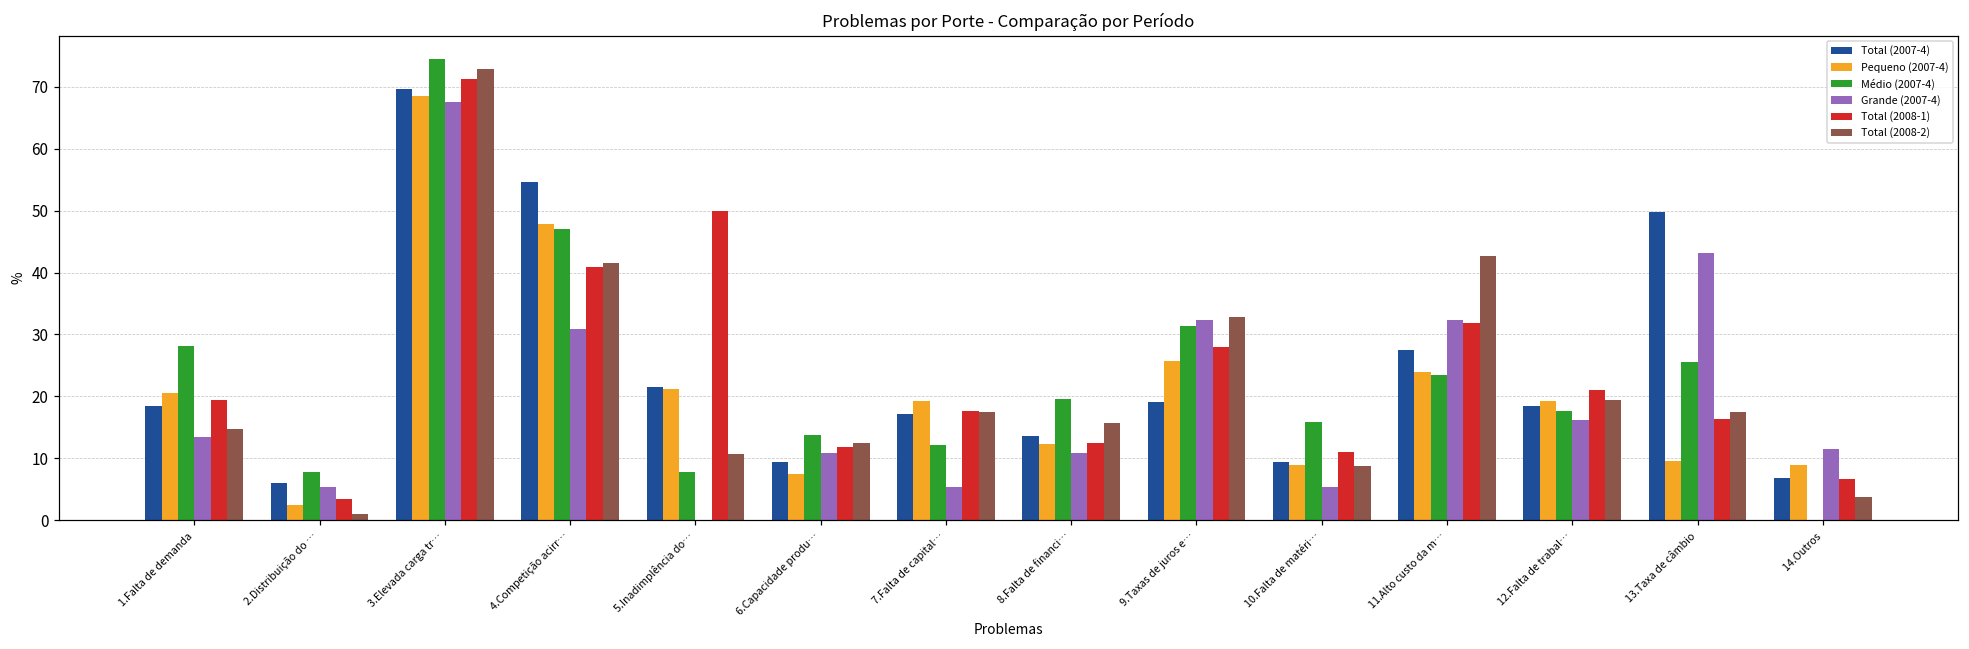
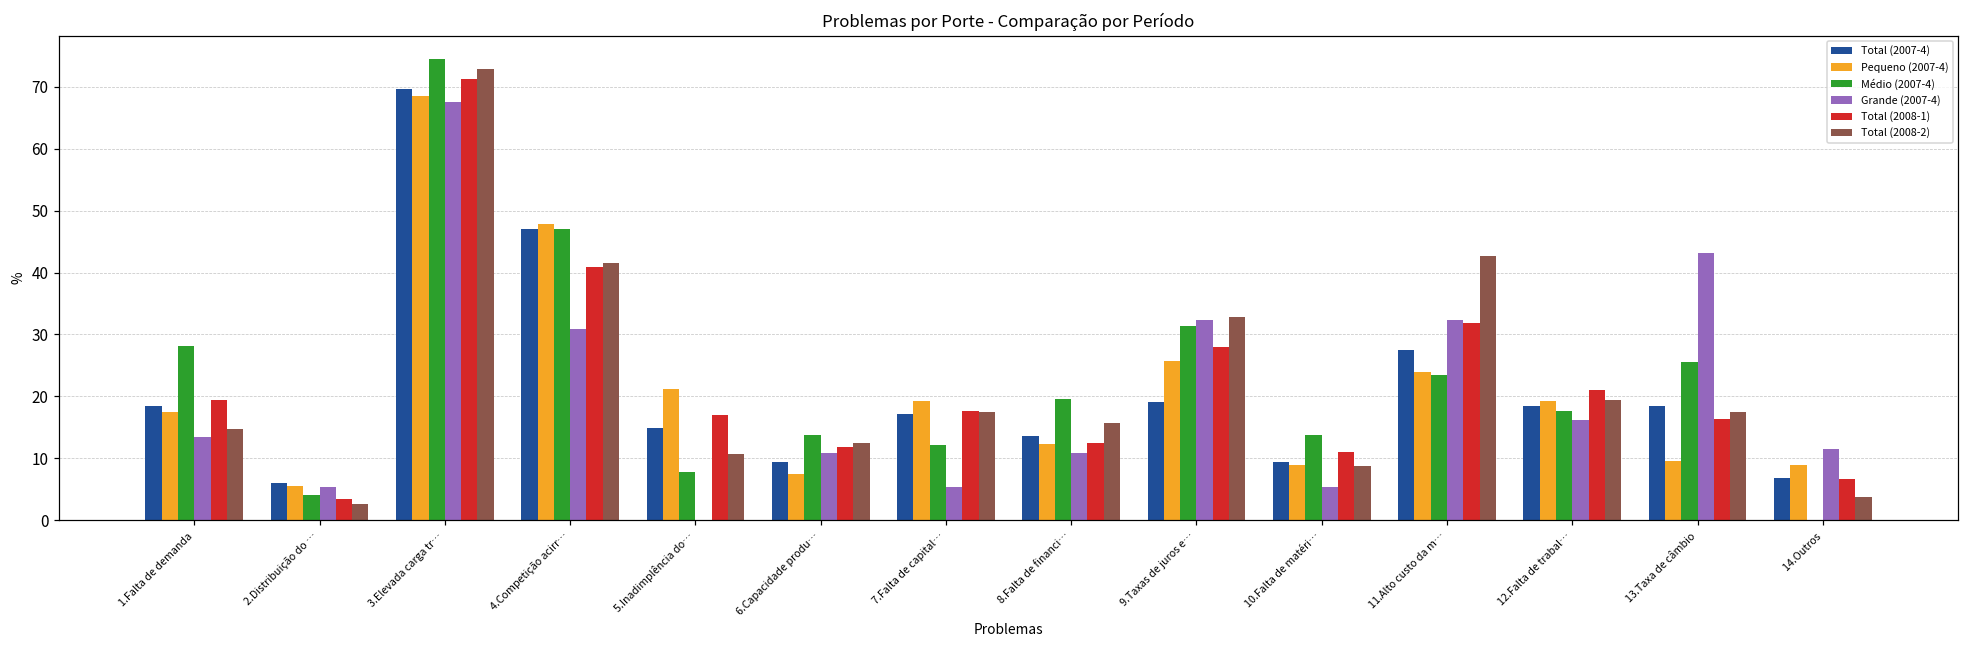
  {
    "Total (2007-4)": {
      "1.Falta de demanda": 18,
      "2.Distribuição do …": 6,
      "3.Elevada carga tr…": 70,
-     "4.Competição acirr…": 55,
-     "5.Inadimplência do…": 22,
+     "4.Competição acirr…": 47,
+     "5.Inadimplência do…": 15,
      "6.Capacidade produ…": 9,
      "7.Falta de capital…": 17,
      "8.Falta de financi…": 14,
      "9.Taxas de juros e…": 19,
      "10.Falta de matéri…": 9,
      "11.Alto custo da m…": 27,
      "12.Falta de trabal…": 18,
-     "13.Taxa de câmbio": 50,
+     "13.Taxa de câmbio": 18,
      "14.Outros": 7
    },
    "Pequeno (2007-4)": {
-     "1.Falta de demanda": 21,
-     "2.Distribuição do …": 2,
+     "1.Falta de demanda": 18,
+     "2.Distribuição do …": 6,
      "3.Elevada carga tr…": 69,
      "4.Competição acirr…": 48,
      "5.Inadimplência do…": 21,
      "6.Capacidade produ…": 8,
      "7.Falta de capital…": 19,
      "8.Falta de financi…": 12,
      "9.Taxas de juros e…": 26,
      "10.Falta de matéri…": 9,
      "11.Alto custo da m…": 24,
      "12.Falta de trabal…": 19,
      "13.Taxa de câmbio": 10,
      "14.Outros": 9
    },
    "Médio (2007-4)": {
      "1.Falta de demanda": 28,
-     "2.Distribuição do …": 8,
+     "2.Distribuição do …": 4,
      "3.Elevada carga tr…": 75,
      "4.Competição acirr…": 47,
      "5.Inadimplência do…": 8,
      "6.Capacidade produ…": 14,
      "7.Falta de capital…": 12,
      "8.Falta de financi…": 20,
      "9.Taxas de juros e…": 31,
-     "10.Falta de matéri…": 16,
+     "10.Falta de matéri…": 14,
      "11.Alto custo da m…": 24,
      "12.Falta de trabal…": 18,
      "13.Taxa de câmbio": 26,
      "14.Outros": 0
    },
    "Grande (2007-4)": {
      "1.Falta de demanda": 14,
      "2.Distribuição do …": 5,
      "3.Elevada carga tr…": 68,
      "4.Competição acirr…": 31,
      "5.Inadimplência do…": 0,
      "6.Capacidade produ…": 11,
      "7.Falta de capital…": 5,
      "8.Falta de financi…": 11,
      "9.Taxas de juros e…": 32,
      "10.Falta de matéri…": 5,
      "11.Alto custo da m…": 32,
      "12.Falta de trabal…": 16,
      "13.Taxa de câmbio": 43,
      "14.Outros": 12
    },
    "Total (2008-1)": {
      "1.Falta de demanda": 19,
      "2.Distribuição do …": 3,
      "3.Elevada carga tr…": 71,
      "4.Competição acirr…": 41,
-     "5.Inadimplência do…": 50,
+     "5.Inadimplência do…": 17,
      "6.Capacidade produ…": 12,
      "7.Falta de capital…": 18,
      "8.Falta de financi…": 12,
      "9.Taxas de juros e…": 28,
      "10.Falta de matéri…": 11,
      "11.Alto custo da m…": 32,
      "12.Falta de trabal…": 21,
      "13.Taxa de câmbio": 16,
      "14.Outros": 7
    },
    "Total (2008-2)": {
      "1.Falta de demanda": 15,
-     "2.Distribuição do …": 1,
+     "2.Distribuição do …": 3,
      "3.Elevada carga tr…": 73,
      "4.Competição acirr…": 42,
      "5.Inadimplência do…": 11,
      "6.Capacidade produ…": 12,
      "7.Falta de capital…": 17,
      "8.Falta de financi…": 16,
      "9.Taxas de juros e…": 33,
      "10.Falta de matéri…": 9,
      "11.Alto custo da m…": 43,
      "12.Falta de trabal…": 19,
      "13.Taxa de câmbio": 17,
      "14.Outros": 4
    }
  }
